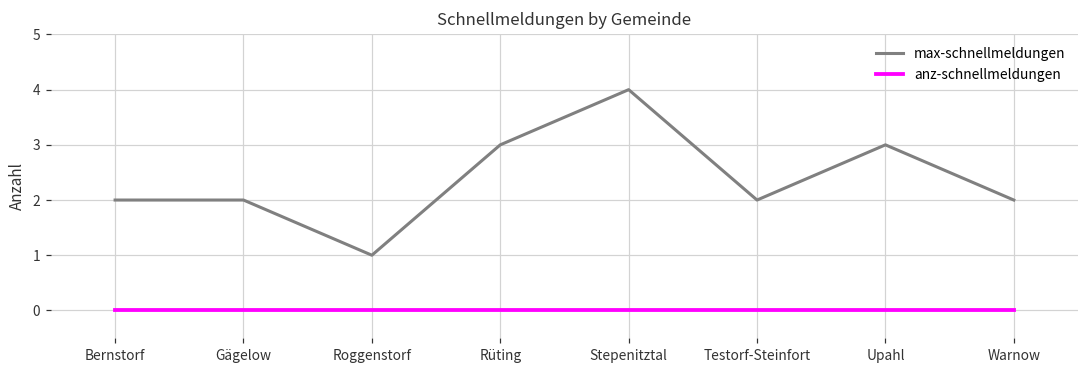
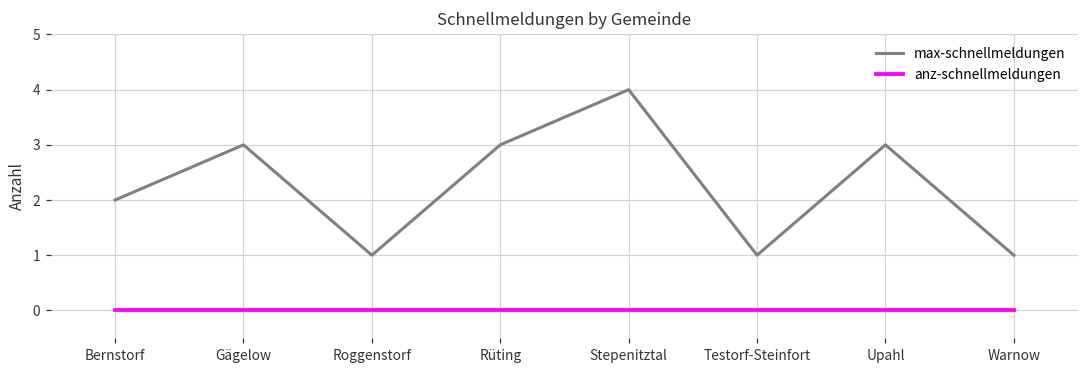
  {
    "max-schnellmeldungen": {
      "Bernstorf": 2,
-     "Gägelow": 2,
+     "Gägelow": 3,
      "Roggenstorf": 1,
      "Rüting": 3,
      "Stepenitztal": 4,
-     "Testorf-Steinfort": 2,
+     "Testorf-Steinfort": 1,
      "Upahl": 3,
-     "Warnow": 2
+     "Warnow": 1
    },
    "anz-schnellmeldungen": {
      "Bernstorf": 0,
      "Gägelow": 0,
      "Roggenstorf": 0,
      "Rüting": 0,
      "Stepenitztal": 0,
      "Testorf-Steinfort": 0,
      "Upahl": 0,
      "Warnow": 0
    }
  }
